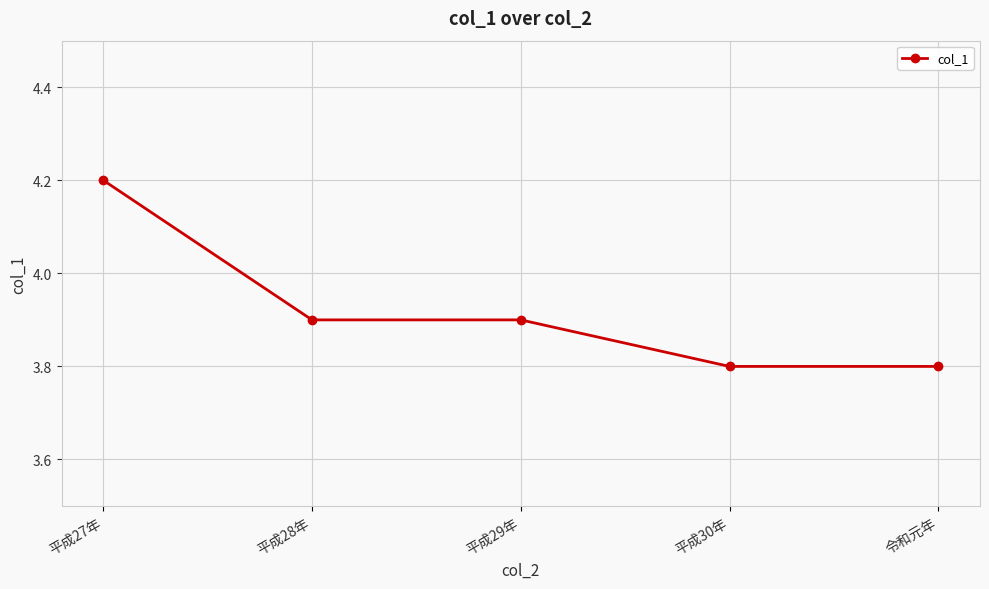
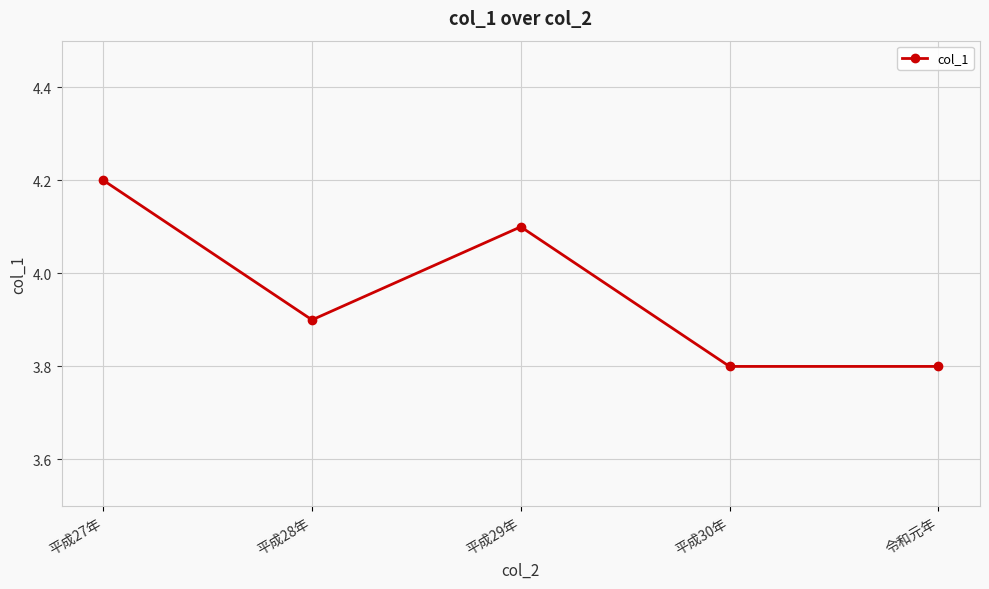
  {
    "平成27年": 4.2,
    "平成28年": 3.9,
-   "平成29年": 3.9,
+   "平成29年": 4.1,
    "平成30年": 3.8,
    "令和元年": 3.8
  }
